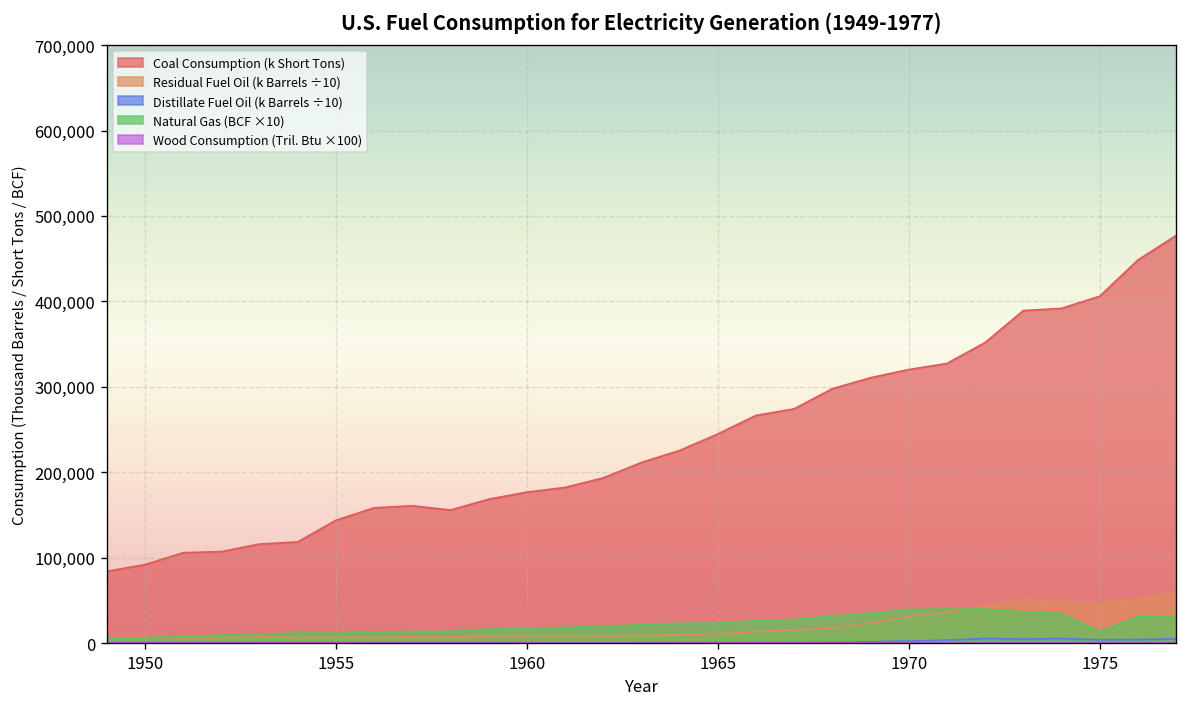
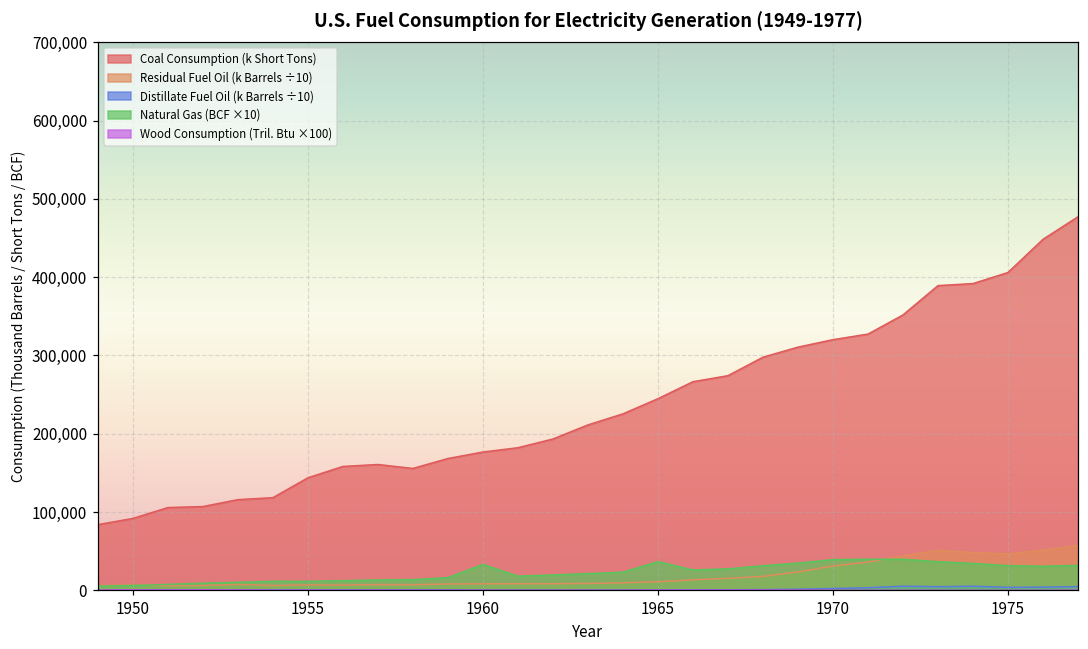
  {
    "Distillate Fuel Oil (k Barrels ÷10)": {
      "1975": "0"
    },
    "Natural Gas (BCF ×10)": {
      "1955": "10,000",
-     "1960": "20,000",
-     "1965": "20,000",
+     "1960": "30,000",
+     "1965": "40,000",
      "1970": "40,000",
-     "1975": "10,000"
+     "1975": "30,000"
    },
    "Wood Consumption (Tril. Btu ×100)": {
      "1975": "0"
    }
  }
